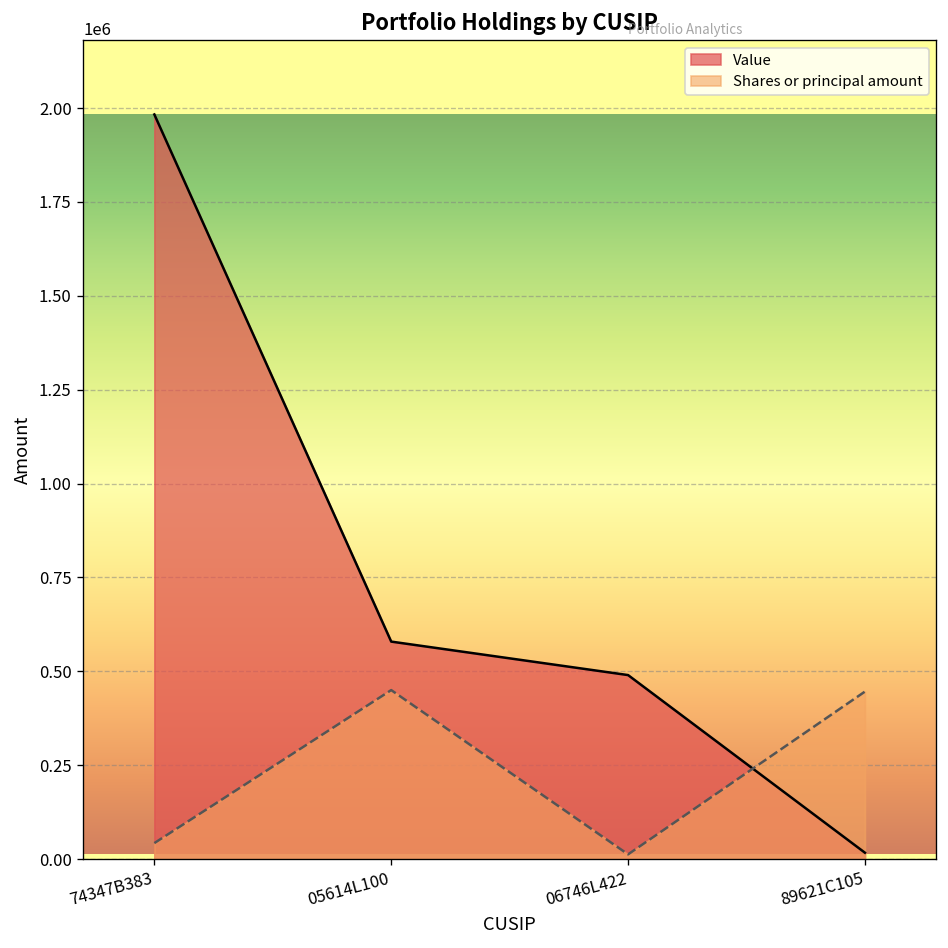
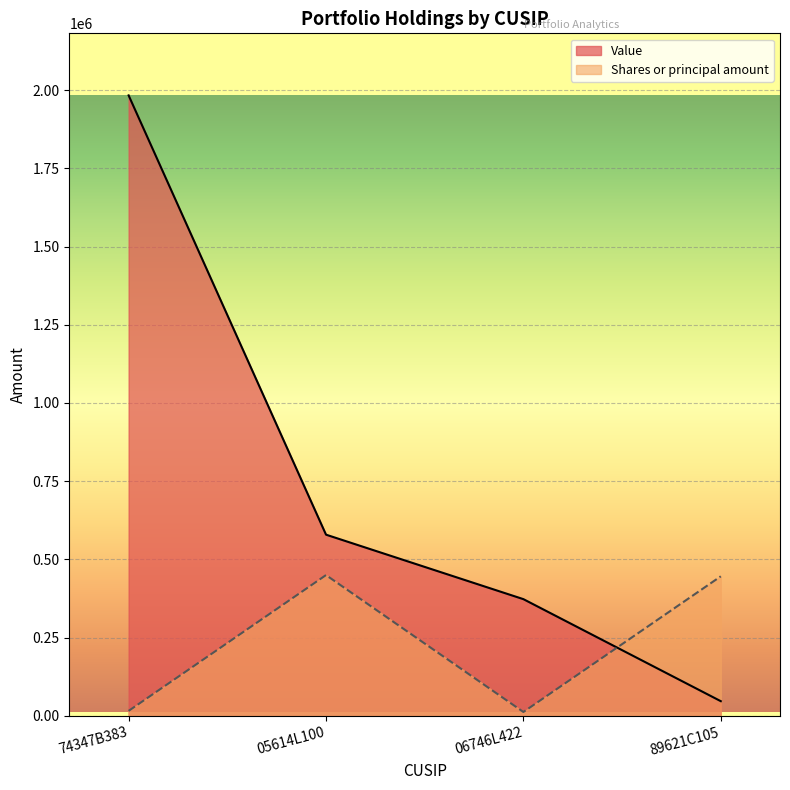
  {
    "Value": {
      "74347B383": 1980000,
      "05614L100": 580000,
-     "06746L422": 490000,
-     "89621C105": 20000
+     "06746L422": 370000,
+     "89621C105": 50000
    },
    "Shares or principal amount": {
-     "74347B383": 40000,
+     "74347B383": 20000,
      "05614L100": 450000,
      "06746L422": 10000,
      "89621C105": 450000
    }
  }
